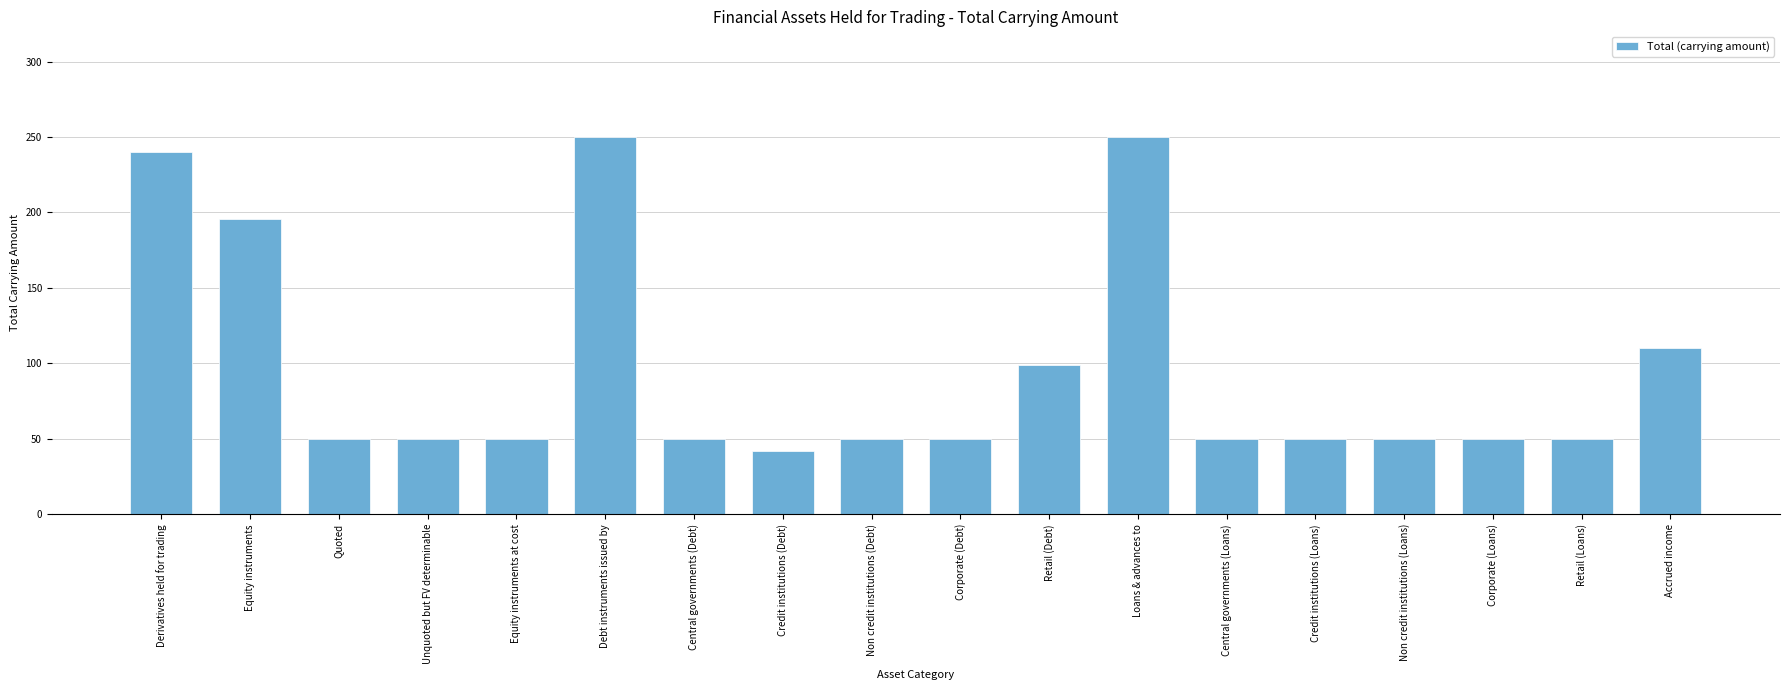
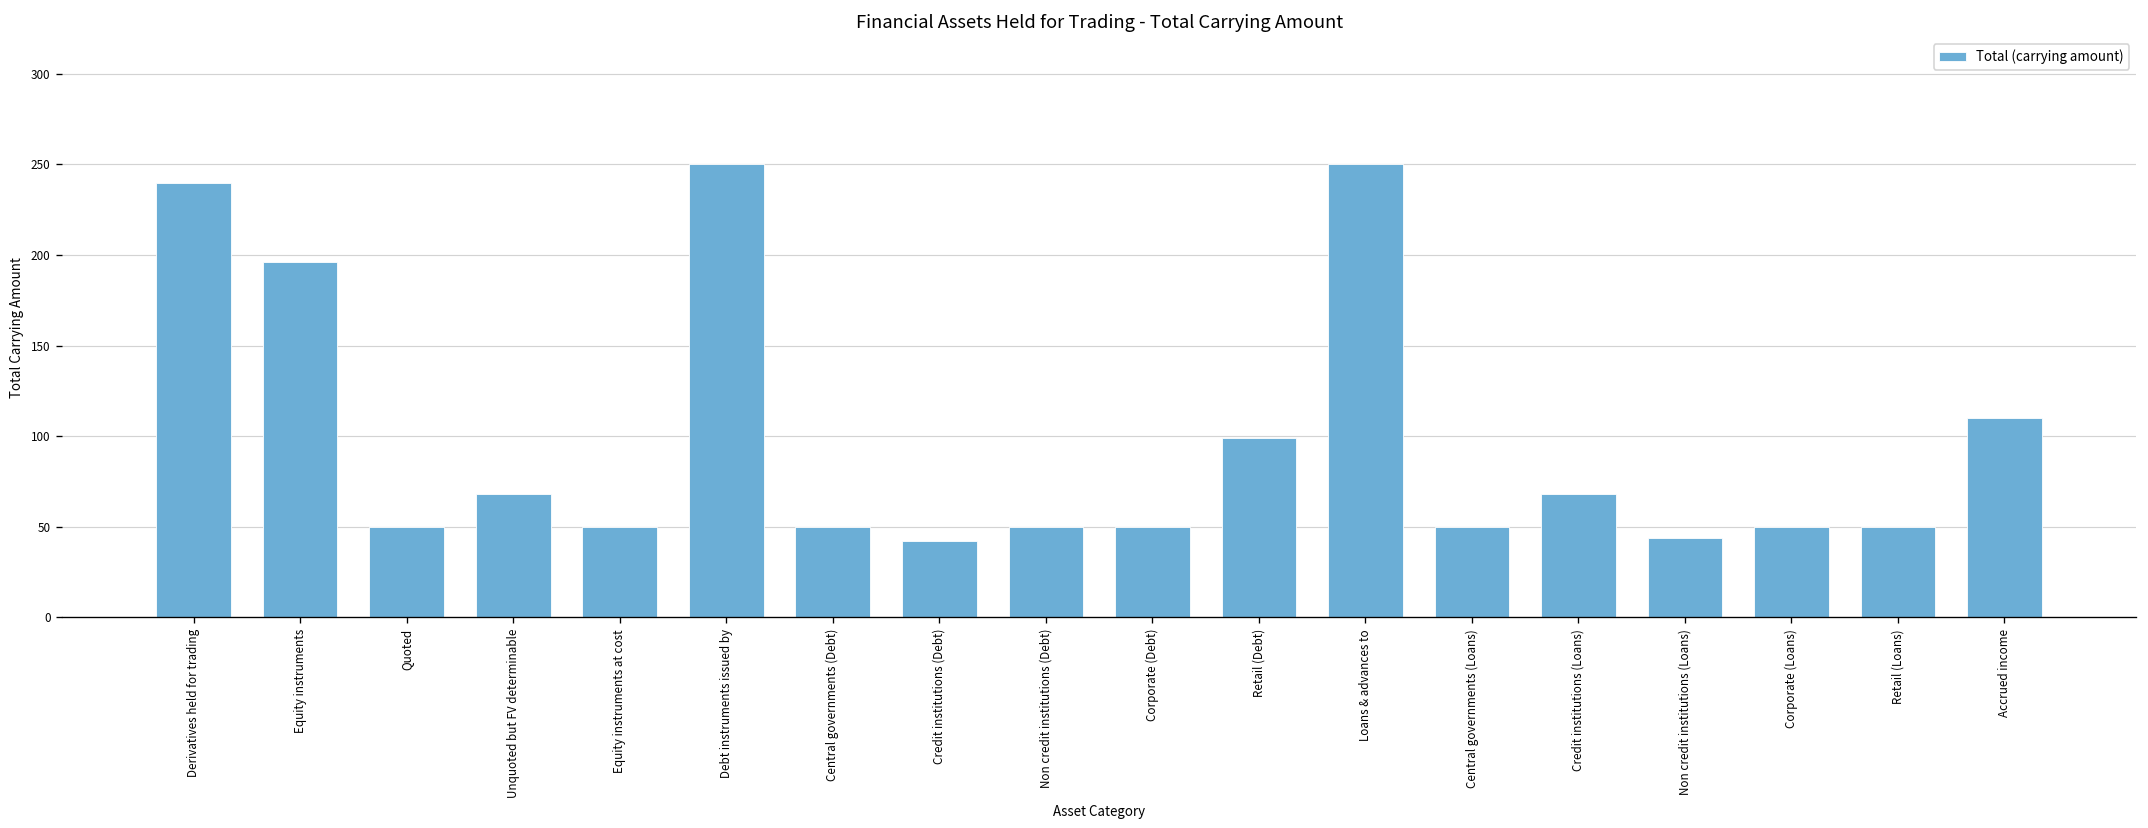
  {
    "Derivatives held for trading": 240,
    "Equity instruments": 196,
    "Quoted": 50,
-   "Unquoted but FV determinable": 50,
+   "Unquoted but FV determinable": 68,
    "Equity instruments at cost": 50,
    "Debt instruments issued by": 250,
    "Central governments (Debt)": 50,
    "Credit institutions (Debt)": 42,
    "Non credit institutions (Debt)": 50,
    "Corporate (Debt)": 50,
    "Retail (Debt)": 99,
    "Loans & advances to": 250,
    "Central governments (Loans)": 50,
-   "Credit institutions (Loans)": 50,
-   "Non credit institutions (Loans)": 50,
+   "Credit institutions (Loans)": 68,
+   "Non credit institutions (Loans)": 44,
    "Corporate (Loans)": 50,
    "Retail (Loans)": 50,
    "Accrued income": 110
  }
